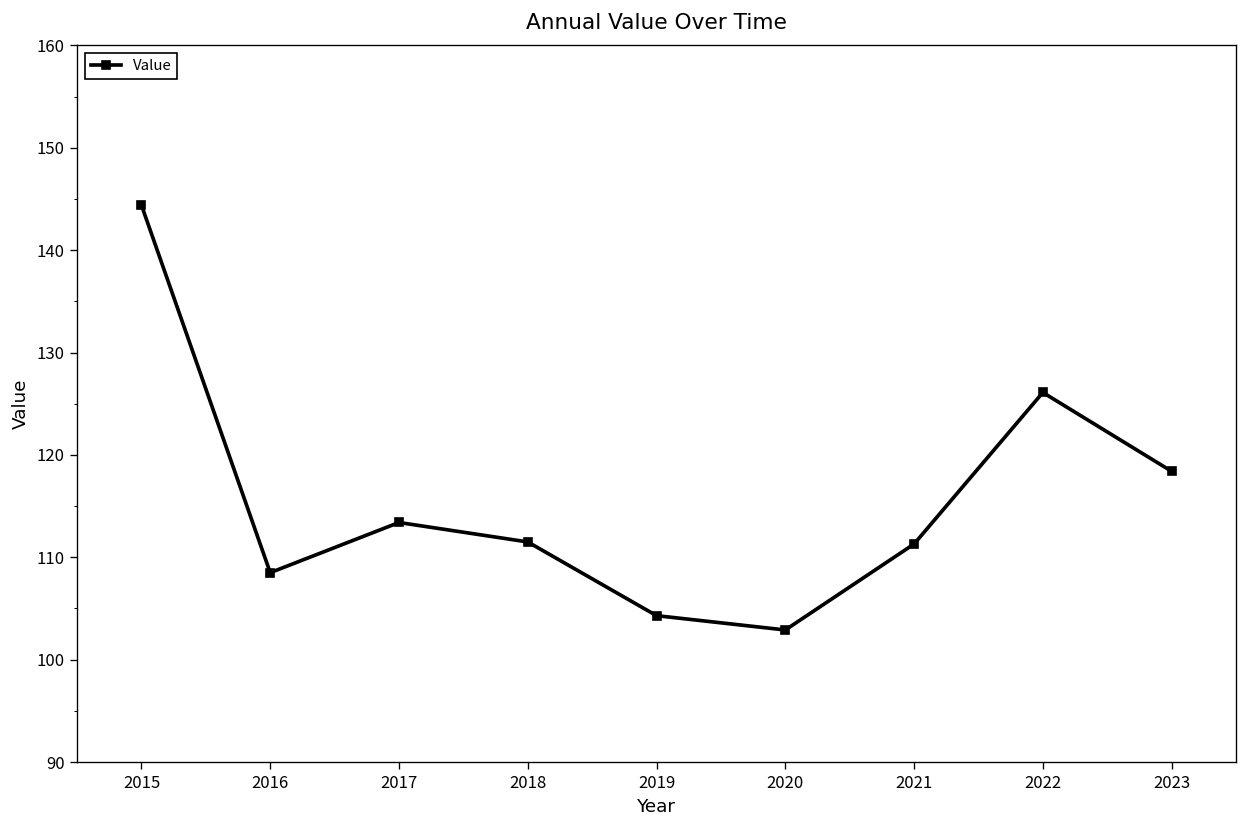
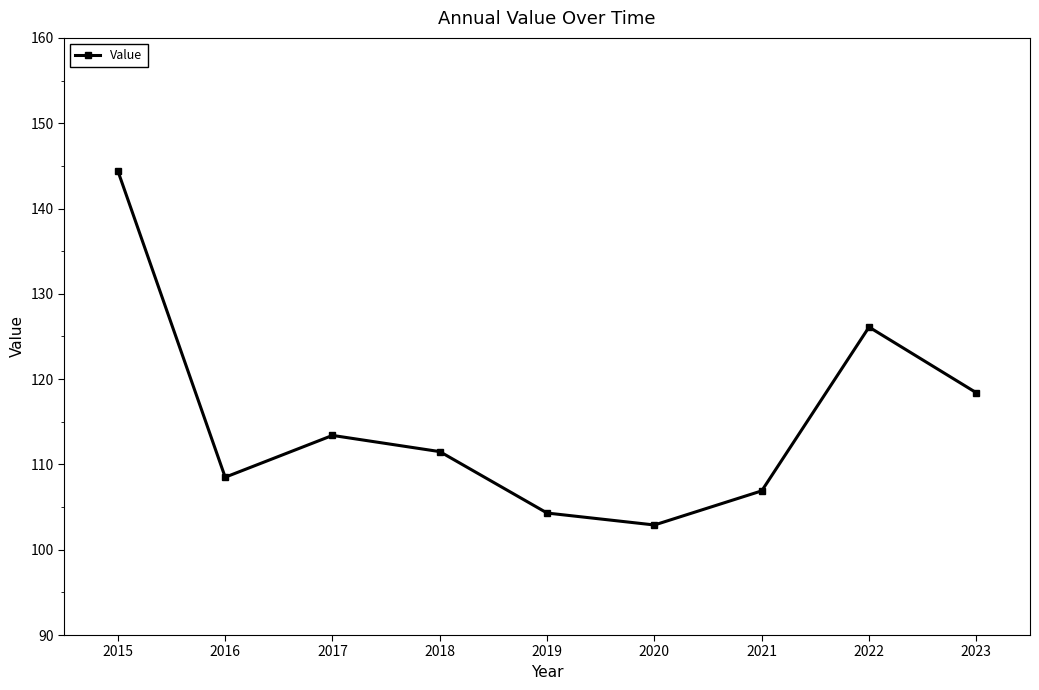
  {
    "2015": 144,
    "2016": 109,
    "2017": 113,
    "2018": 112,
    "2019": 104,
    "2020": 103,
-   "2021": 111,
+   "2021": 107,
    "2022": 126,
    "2023": 118
  }
